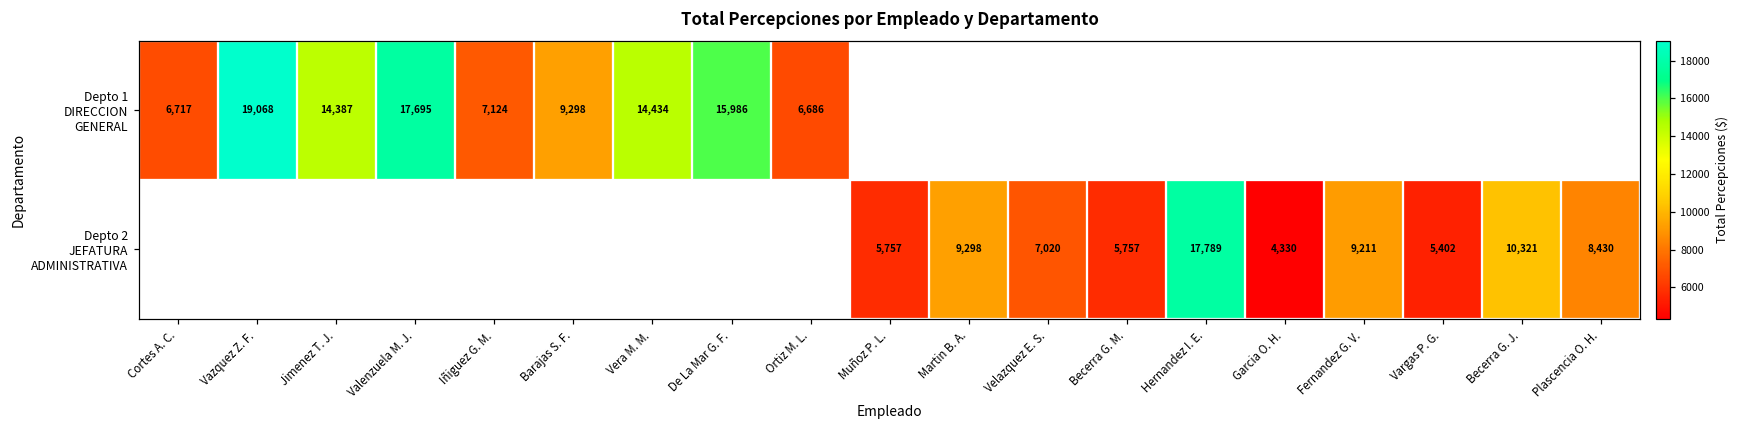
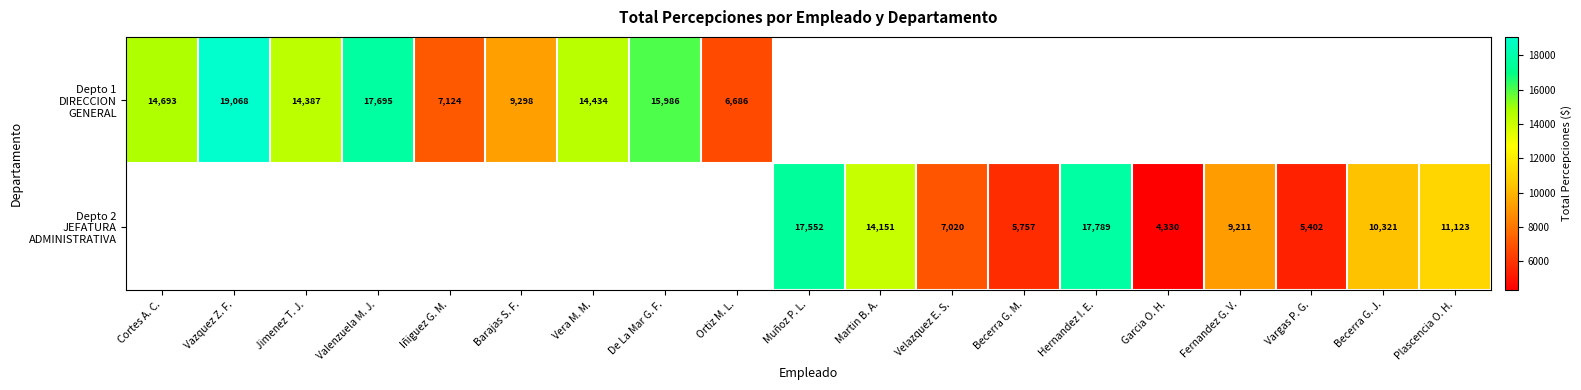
  {
    "Depto 1 DIRECCION GENERAL": {
-     "Cortes A. C.": "6,717",
+     "Cortes A. C.": "14,693",
      "Vazquez Z. F.": "19,068",
      "Jimenez T. J.": "14,387",
      "Valenzuela M. J.": "17,695",
      "Iñiguez G. M.": "7,124",
      "Barajas S. F.": "9,298",
      "Vera M. M.": "14,434",
      "De La Mar G. F.": "15,986",
      "Ortiz M. L.": "6,686"
    },
    "Depto 2 JEFATURA ADMINISTRATIVA": {
-     "Muñoz P. L.": "5,757",
-     "Martin B. A.": "9,298",
+     "Muñoz P. L.": "17,552",
+     "Martin B. A.": "14,151",
      "Velazquez E. S.": "7,020",
      "Becerra G. M.": "5,757",
      "Hernandez I. E.": "17,789",
      "Garcia O. H.": "4,330",
      "Fernandez G. V.": "9,211",
      "Vargas P. G.": "5,402",
      "Becerra G. J.": "10,321",
-     "Plascencia O. H.": "8,430"
+     "Plascencia O. H.": "11,123"
    }
  }
